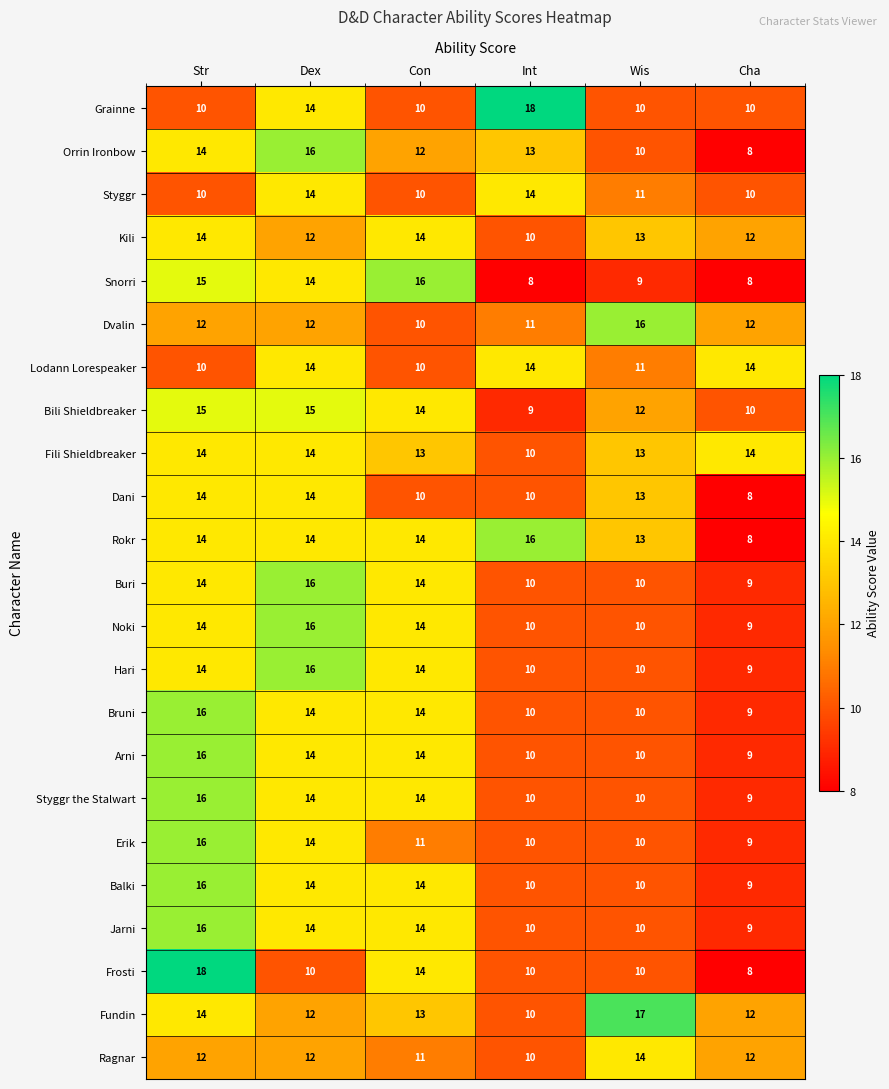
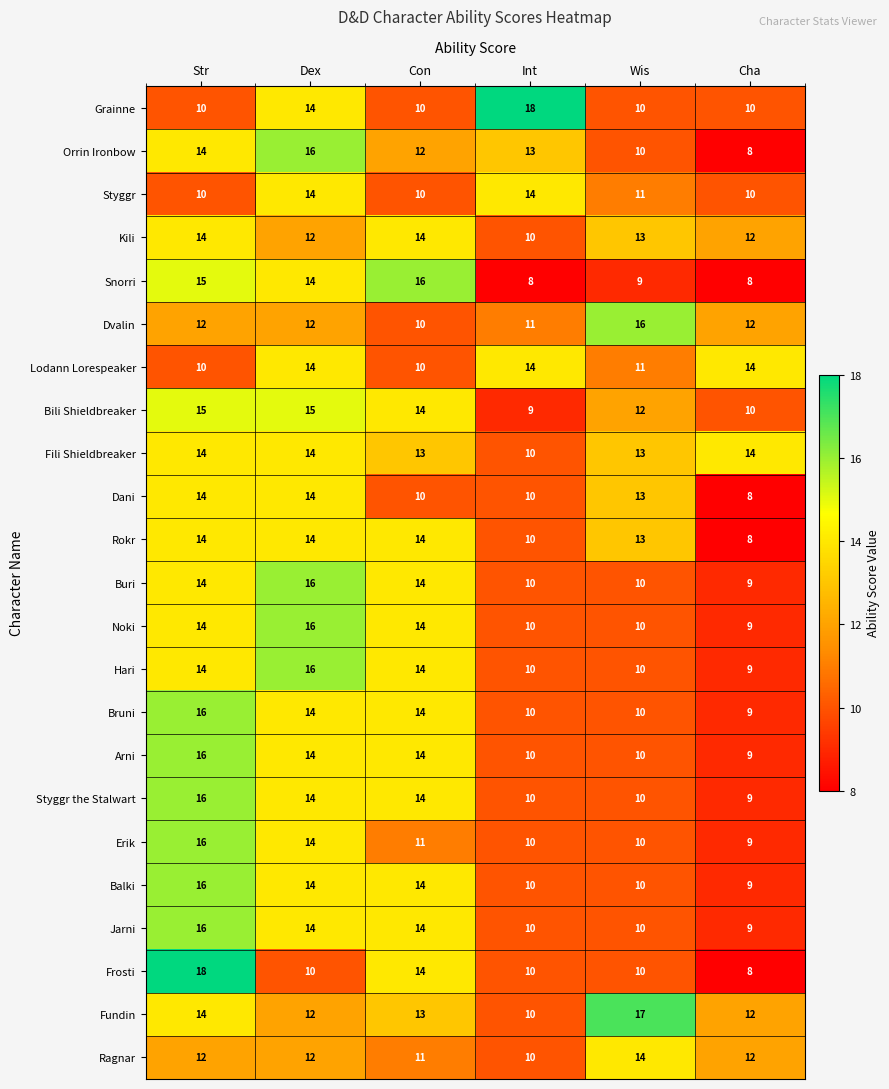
  {
    "Grainne": {
      "Str": 10,
      "Dex": 14,
      "Con": 10,
      "Int": 18,
      "Wis": 10,
      "Cha": 10
    },
    "Orrin Ironbow": {
      "Str": 14,
      "Dex": 16,
      "Con": 12,
      "Int": 13,
      "Wis": 10,
      "Cha": 8
    },
    "Styggr": {
      "Str": 10,
      "Dex": 14,
      "Con": 10,
      "Int": 14,
      "Wis": 11,
      "Cha": 10
    },
    "Kili": {
      "Str": 14,
      "Dex": 12,
      "Con": 14,
      "Int": 10,
      "Wis": 13,
      "Cha": 12
    },
    "Snorri": {
      "Str": 15,
      "Dex": 14,
      "Con": 16,
      "Int": 8,
      "Wis": 9,
      "Cha": 8
    },
    "Dvalin": {
      "Str": 12,
      "Dex": 12,
      "Con": 10,
      "Int": 11,
      "Wis": 16,
      "Cha": 12
    },
    "Lodann Lorespeaker": {
      "Str": 10,
      "Dex": 14,
      "Con": 10,
      "Int": 14,
      "Wis": 11,
      "Cha": 14
    },
    "Bili Shieldbreaker": {
      "Str": 15,
      "Dex": 15,
      "Con": 14,
      "Int": 9,
      "Wis": 12,
      "Cha": 10
    },
    "Fili Shieldbreaker": {
      "Str": 14,
      "Dex": 14,
      "Con": 13,
      "Int": 10,
      "Wis": 13,
      "Cha": 14
    },
    "Dani": {
      "Str": 14,
      "Dex": 14,
      "Con": 10,
      "Int": 10,
      "Wis": 13,
      "Cha": 8
    },
    "Rokr": {
      "Str": 14,
      "Dex": 14,
      "Con": 14,
-     "Int": 16,
+     "Int": 10,
      "Wis": 13,
      "Cha": 8
    },
    "Buri": {
      "Str": 14,
      "Dex": 16,
      "Con": 14,
      "Int": 10,
      "Wis": 10,
      "Cha": 9
    },
    "Noki": {
      "Str": 14,
      "Dex": 16,
      "Con": 14,
      "Int": 10,
      "Wis": 10,
      "Cha": 9
    },
    "Hari": {
      "Str": 14,
      "Dex": 16,
      "Con": 14,
      "Int": 10,
      "Wis": 10,
      "Cha": 9
    },
    "Bruni": {
      "Str": 16,
      "Dex": 14,
      "Con": 14,
      "Int": 10,
      "Wis": 10,
      "Cha": 9
    },
    "Arni": {
      "Str": 16,
      "Dex": 14,
      "Con": 14,
      "Int": 10,
      "Wis": 10,
      "Cha": 9
    },
    "Styggr the Stalwart": {
      "Str": 16,
      "Dex": 14,
      "Con": 14,
      "Int": 10,
      "Wis": 10,
      "Cha": 9
    },
    "Erik": {
      "Str": 16,
      "Dex": 14,
      "Con": 11,
      "Int": 10,
      "Wis": 10,
      "Cha": 9
    },
    "Balki": {
      "Str": 16,
      "Dex": 14,
      "Con": 14,
      "Int": 10,
      "Wis": 10,
      "Cha": 9
    },
    "Jarni": {
      "Str": 16,
      "Dex": 14,
      "Con": 14,
      "Int": 10,
      "Wis": 10,
      "Cha": 9
    },
    "Frosti": {
      "Str": 18,
      "Dex": 10,
      "Con": 14,
      "Int": 10,
      "Wis": 10,
      "Cha": 8
    },
    "Fundin": {
      "Str": 14,
      "Dex": 12,
      "Con": 13,
      "Int": 10,
      "Wis": 17,
      "Cha": 12
    },
    "Ragnar": {
      "Str": 12,
      "Dex": 12,
      "Con": 11,
      "Int": 10,
      "Wis": 14,
      "Cha": 12
    }
  }
